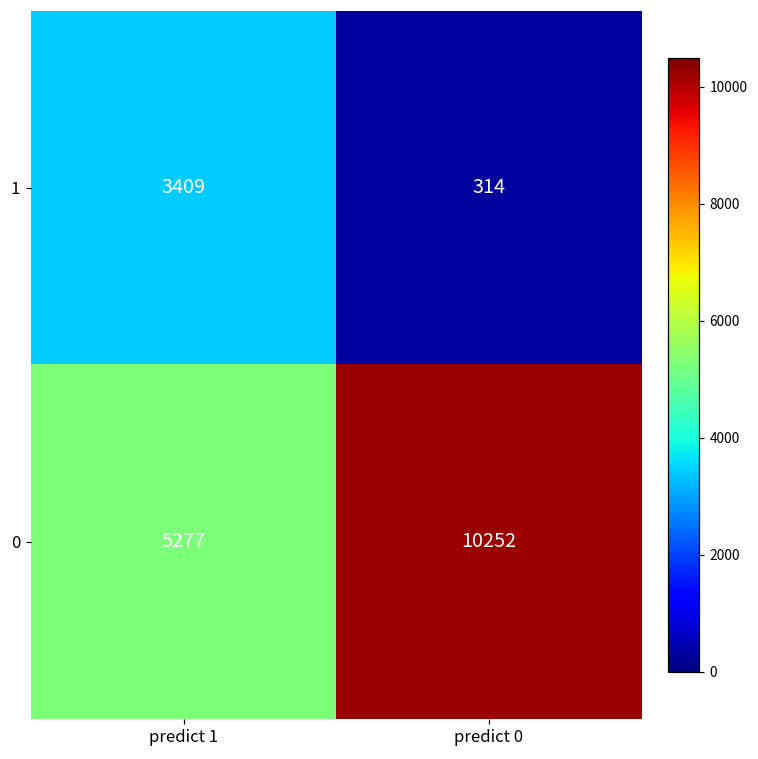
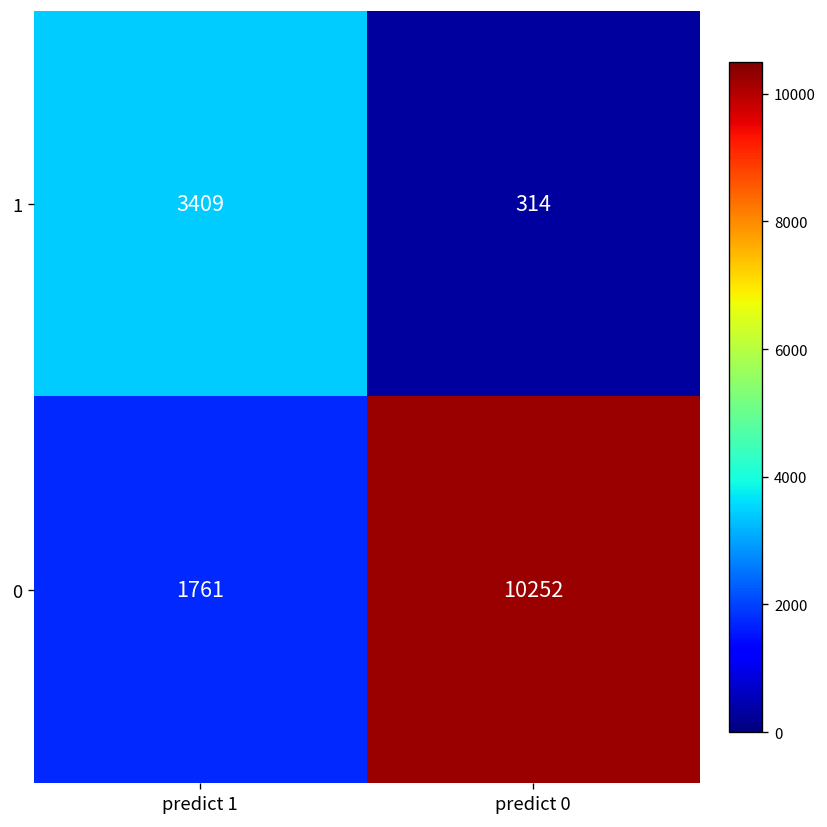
  {
    "1": {
      "predict 1": 3409,
      "predict 0": 314
    },
    "0": {
-     "predict 1": 5277,
+     "predict 1": 1761,
      "predict 0": 10252
    }
  }
